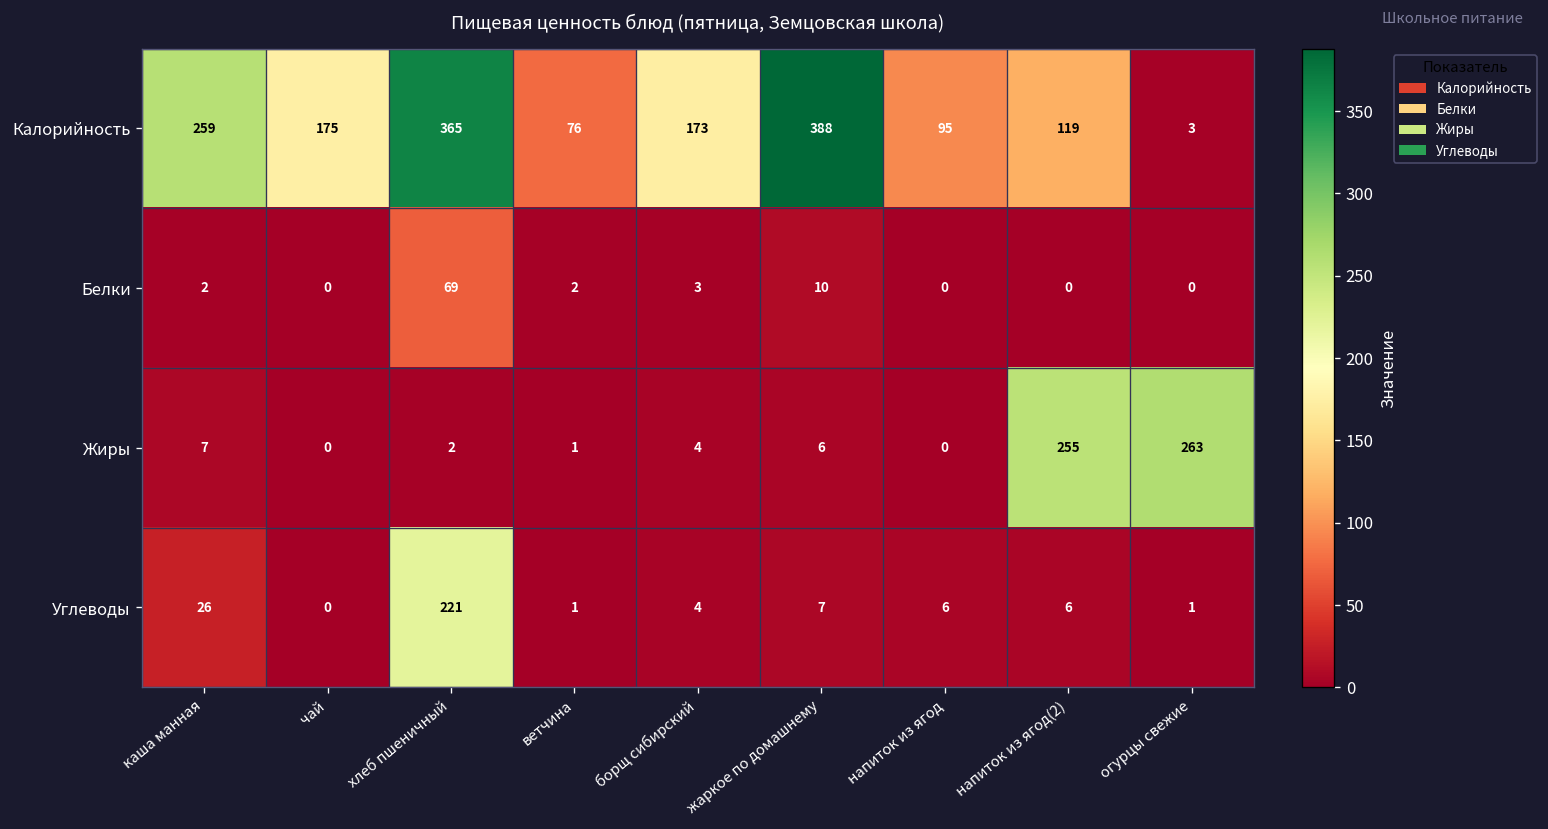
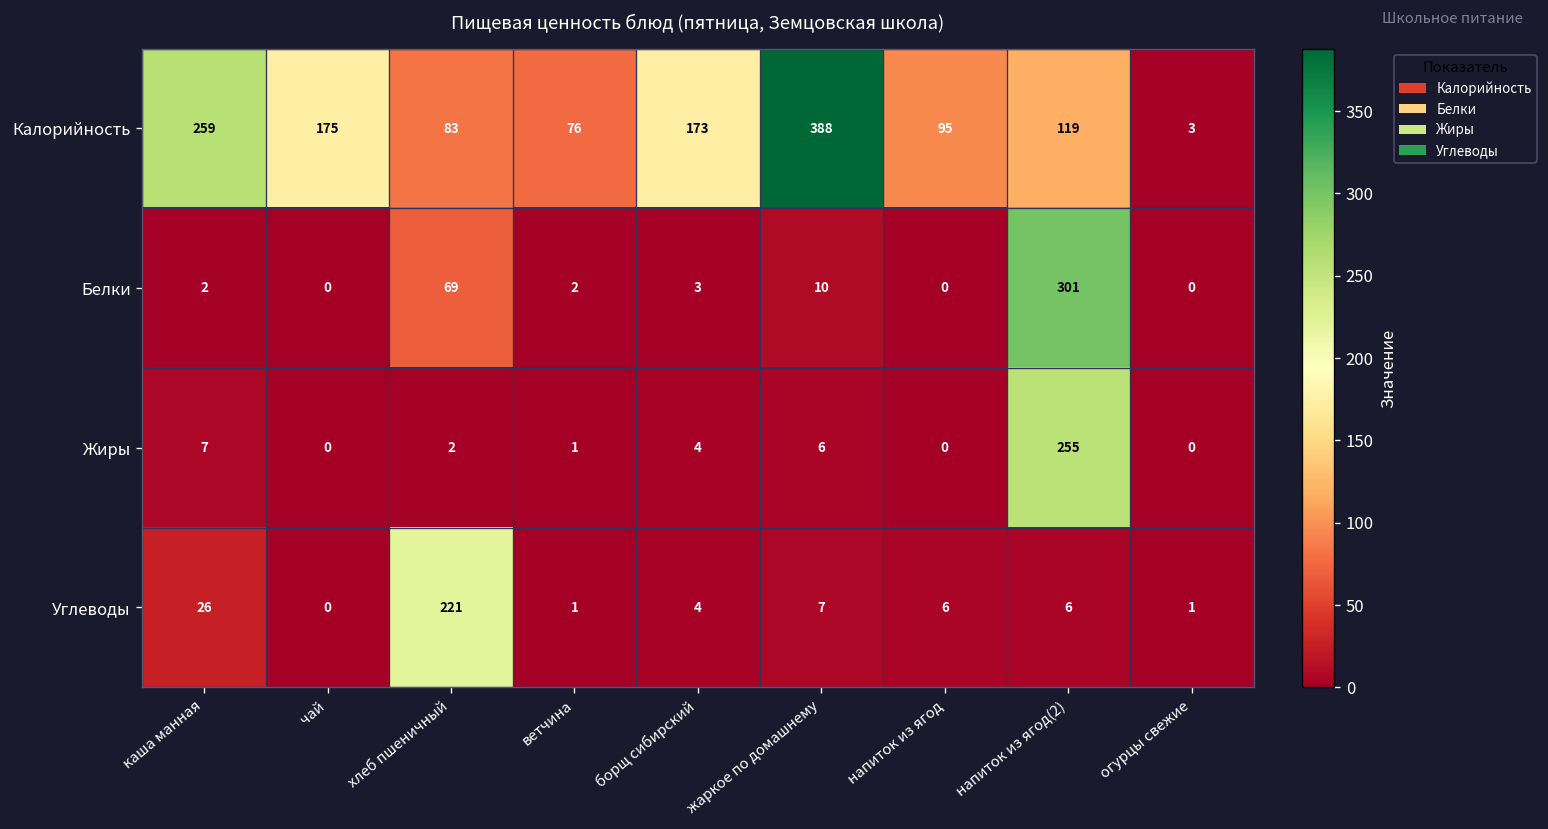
  {
    "Калорийность": {
      "каша манная": 259,
      "чай": 175,
-     "хлеб пшеничный": 365,
+     "хлеб пшеничный": 83,
      "ветчина": 76,
      "борщ сибирский": 173,
      "жаркое по домашнему": 388,
      "напиток из ягод": 95,
      "напиток из ягод(2)": 119,
      "огурцы свежие": 3
    },
    "Белки": {
      "каша манная": 2,
      "чай": 0,
      "хлеб пшеничный": 69,
      "ветчина": 2,
      "борщ сибирский": 3,
      "жаркое по домашнему": 10,
      "напиток из ягод": 0,
-     "напиток из ягод(2)": 0,
+     "напиток из ягод(2)": 301,
      "огурцы свежие": 0
    },
    "Жиры": {
      "каша манная": 7,
      "чай": 0,
      "хлеб пшеничный": 2,
      "ветчина": 1,
      "борщ сибирский": 4,
      "жаркое по домашнему": 6,
      "напиток из ягод": 0,
      "напиток из ягод(2)": 255,
-     "огурцы свежие": 263
+     "огурцы свежие": 0
    },
    "Углеводы": {
      "каша манная": 26,
      "чай": 0,
      "хлеб пшеничный": 221,
      "ветчина": 1,
      "борщ сибирский": 4,
      "жаркое по домашнему": 7,
      "напиток из ягод": 6,
      "напиток из ягод(2)": 6,
      "огурцы свежие": 1
    }
  }
